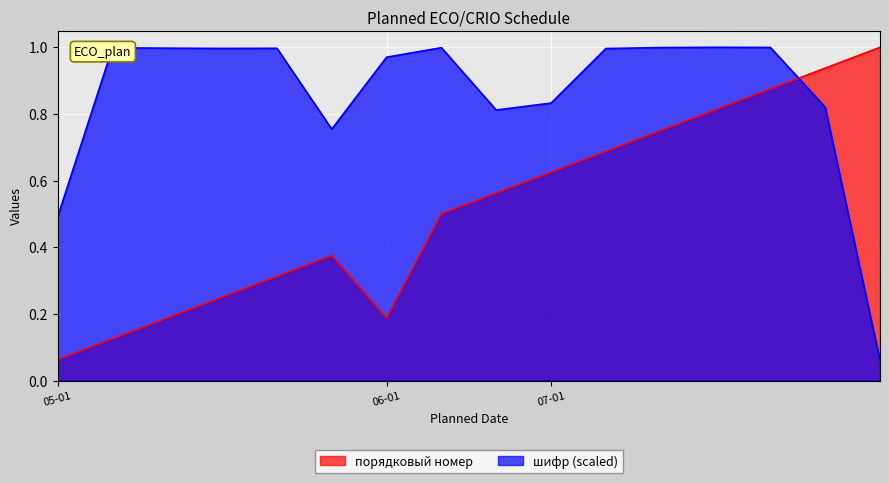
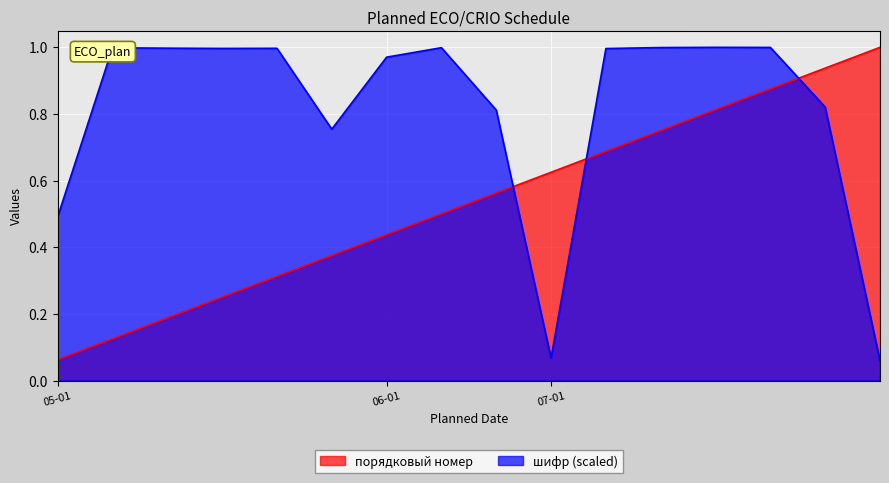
  {
    "порядковый номер": {
      "05-01": 0.06,
-     "06-01": 0.19,
+     "06-01": 0.44,
      "07-01": 0.63
    },
    "шифр (scaled)": {
      "05-01": 0.49,
      "06-01": 0.97,
-     "07-01": 0.83
+     "07-01": 0.07
    }
  }
